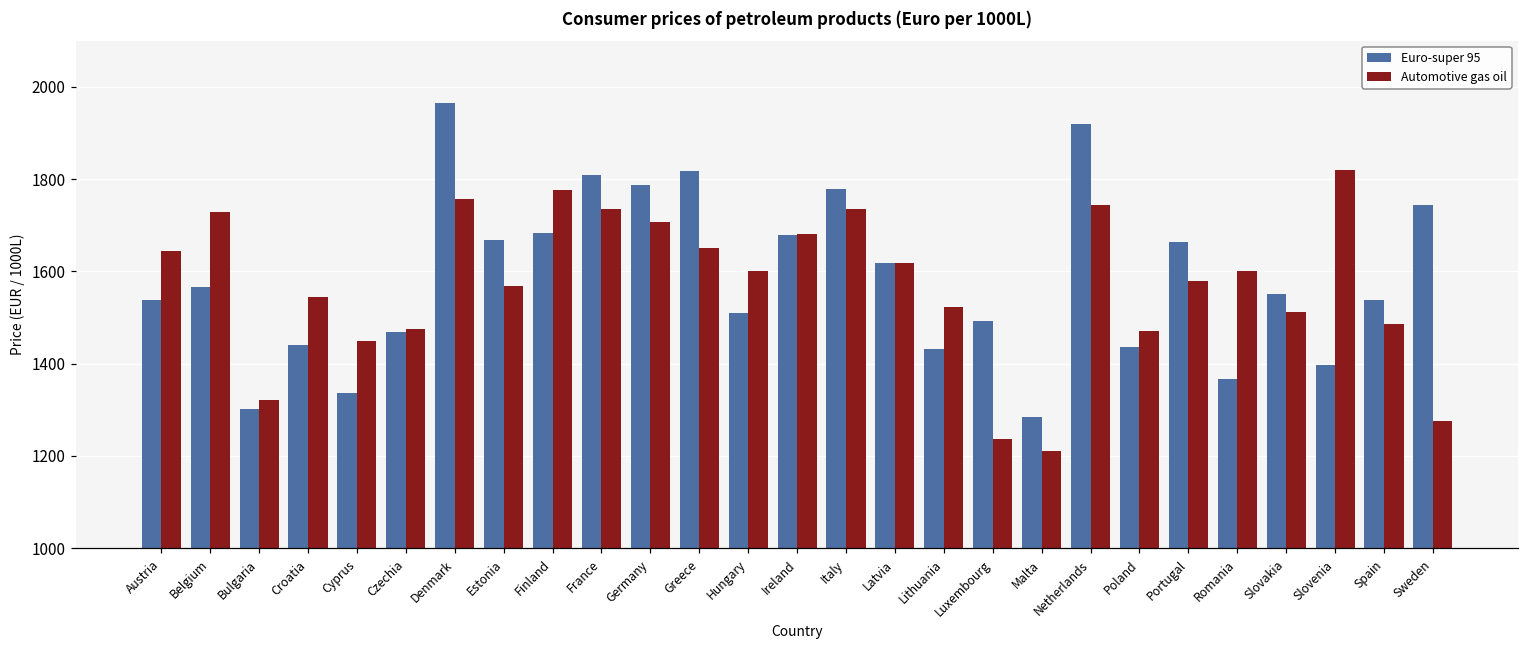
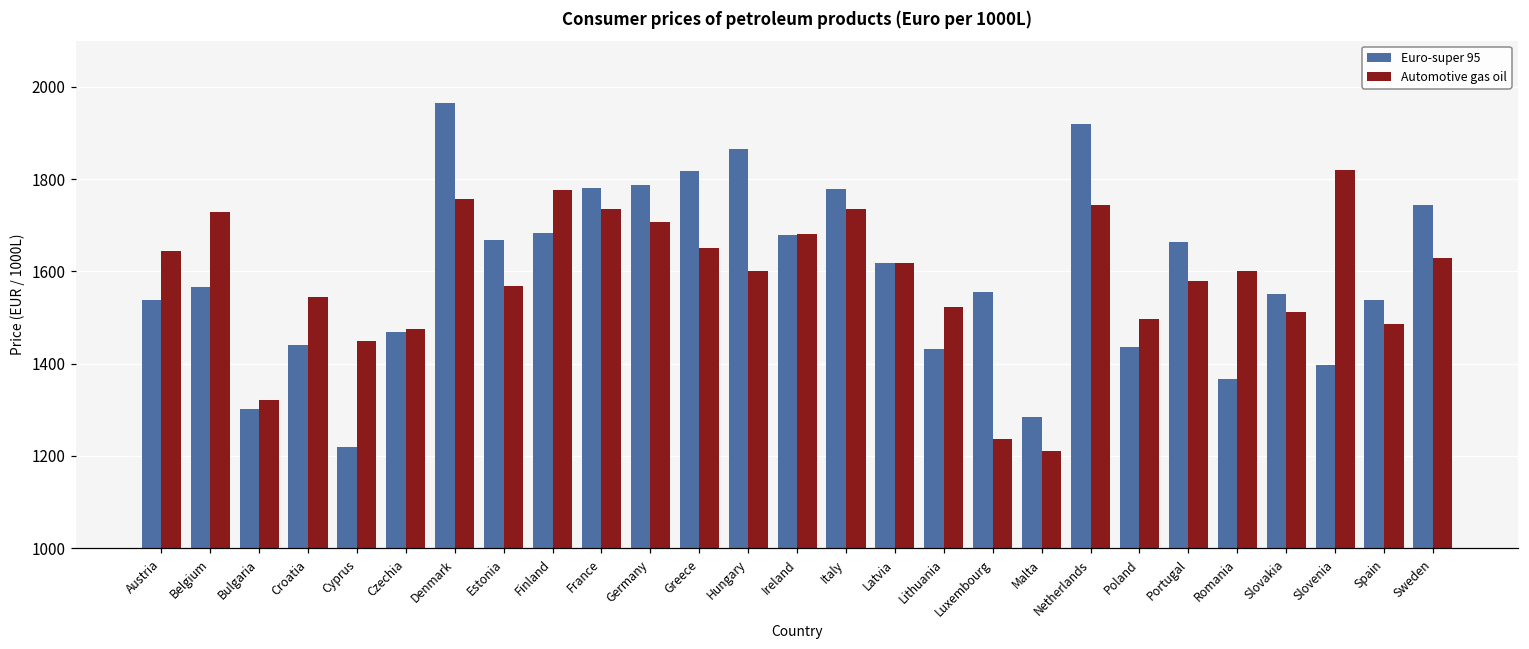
  {
    "Euro-super 95": {
      "Austria": 1540,
      "Belgium": 1570,
      "Bulgaria": 1300,
      "Croatia": 1440,
-     "Cyprus": 1340,
+     "Cyprus": 1220,
      "Czechia": 1470,
      "Denmark": 1970,
      "Estonia": 1670,
      "Finland": 1680,
-     "France": 1810,
+     "France": 1780,
      "Germany": 1790,
      "Greece": 1820,
-     "Hungary": 1510,
+     "Hungary": 1860,
      "Ireland": 1680,
      "Italy": 1780,
      "Latvia": 1620,
      "Lithuania": 1430,
-     "Luxembourg": 1490,
+     "Luxembourg": 1560,
      "Malta": 1280,
      "Netherlands": 1920,
      "Poland": 1440,
      "Portugal": 1660,
      "Romania": 1370,
      "Slovakia": 1550,
      "Slovenia": 1400,
      "Spain": 1540,
      "Sweden": 1740
    },
    "Automotive gas oil": {
      "Austria": 1650,
      "Belgium": 1730,
      "Bulgaria": 1320,
      "Croatia": 1550,
      "Cyprus": 1450,
      "Czechia": 1480,
      "Denmark": 1760,
      "Estonia": 1570,
      "Finland": 1780,
      "France": 1740,
      "Germany": 1710,
      "Greece": 1650,
      "Hungary": 1600,
      "Ireland": 1680,
      "Italy": 1730,
      "Latvia": 1620,
      "Lithuania": 1520,
      "Luxembourg": 1240,
      "Malta": 1210,
      "Netherlands": 1740,
-     "Poland": 1470,
+     "Poland": 1500,
      "Portugal": 1580,
      "Romania": 1600,
      "Slovakia": 1510,
      "Slovenia": 1820,
      "Spain": 1490,
-     "Sweden": 1280
+     "Sweden": 1630
    }
  }
